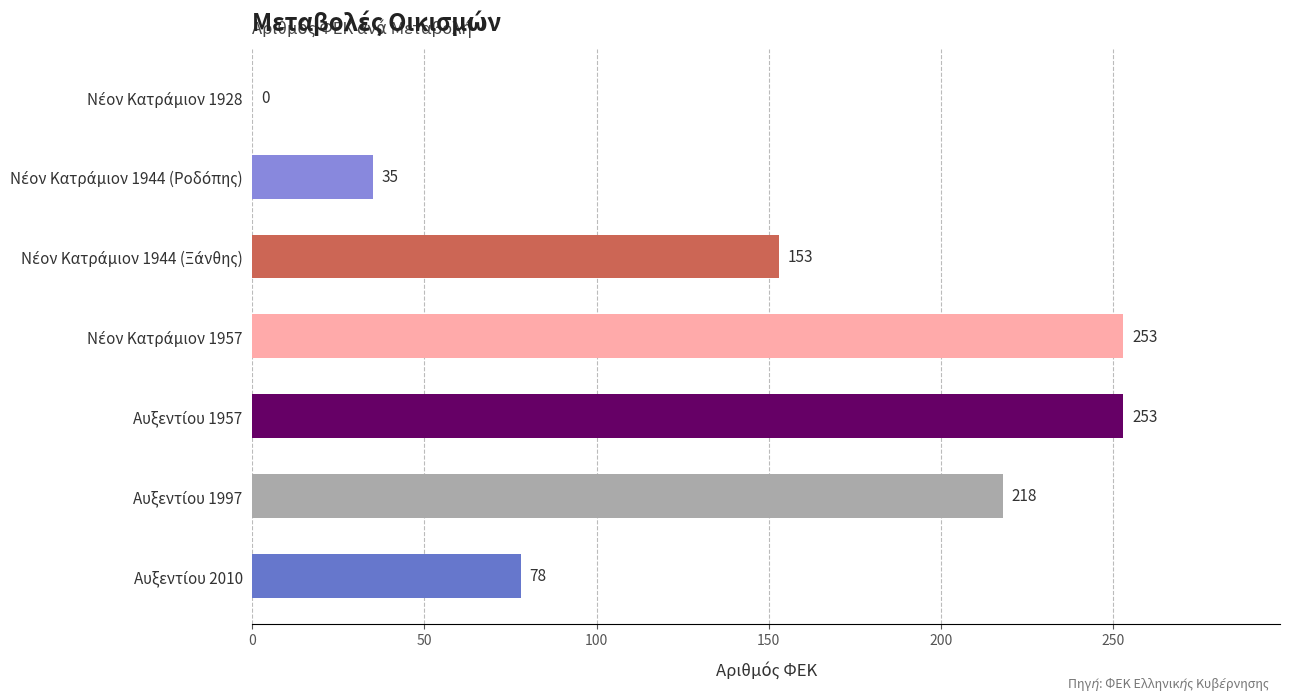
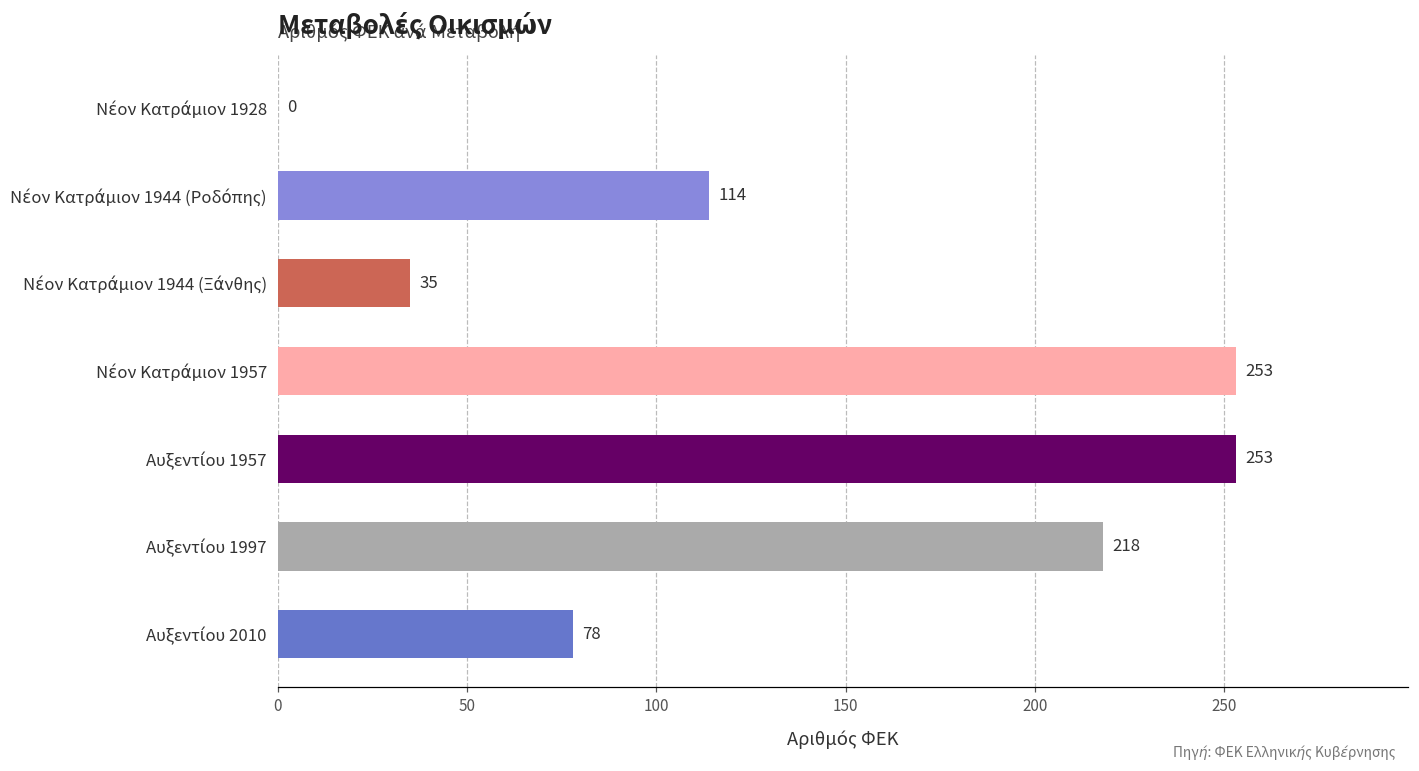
  {
    "Νέον Κατράμιον 1928": 0,
-   "Νέον Κατράμιον 1944 (Ροδόπης)": 35,
-   "Νέον Κατράμιον 1944 (Ξάνθης)": 153,
+   "Νέον Κατράμιον 1944 (Ροδόπης)": 114,
+   "Νέον Κατράμιον 1944 (Ξάνθης)": 35,
    "Νέον Κατράμιον 1957": 253,
    "Αυξεντίου 1957": 253,
    "Αυξεντίου 1997": 218,
    "Αυξεντίου 2010": 78
  }
